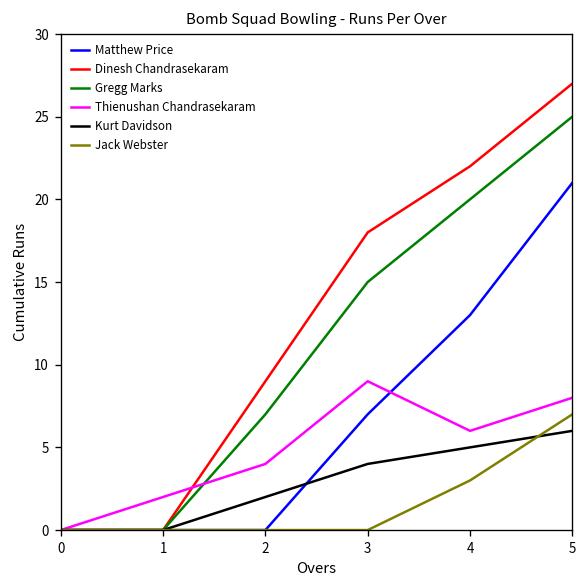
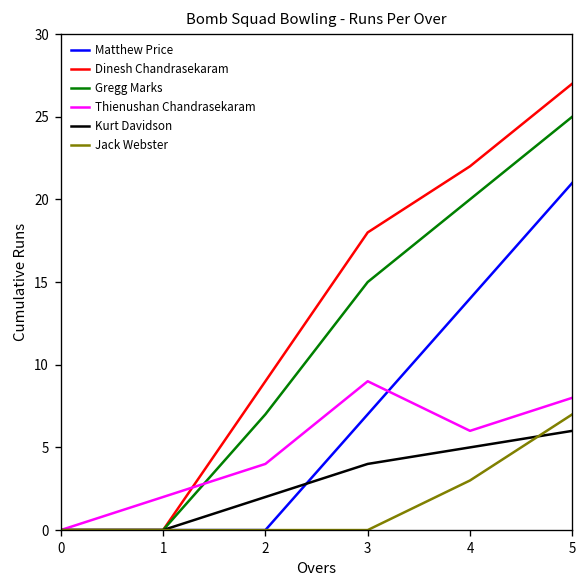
  {
    "Matthew Price": {
      "3": 7,
-     "4": 13,
+     "4": 14,
      "5": 21
    },
    "Dinesh Chandrasekaram": {
      "2": 9,
      "3": 18,
      "4": 22,
      "5": 27
    },
    "Gregg Marks": {
      "2": 7,
      "3": 15,
      "4": 20,
      "5": 25
    },
    "Thienushan Chandrasekaram": {
      "1": 2,
      "2": 4,
      "3": 9,
      "4": 6,
      "5": 8
    },
    "Kurt Davidson": {
      "2": 2,
      "3": 4,
      "4": 5,
      "5": 6
    },
    "Jack Webster": {
      "3": 0,
      "4": 3,
      "5": 7
    }
  }
